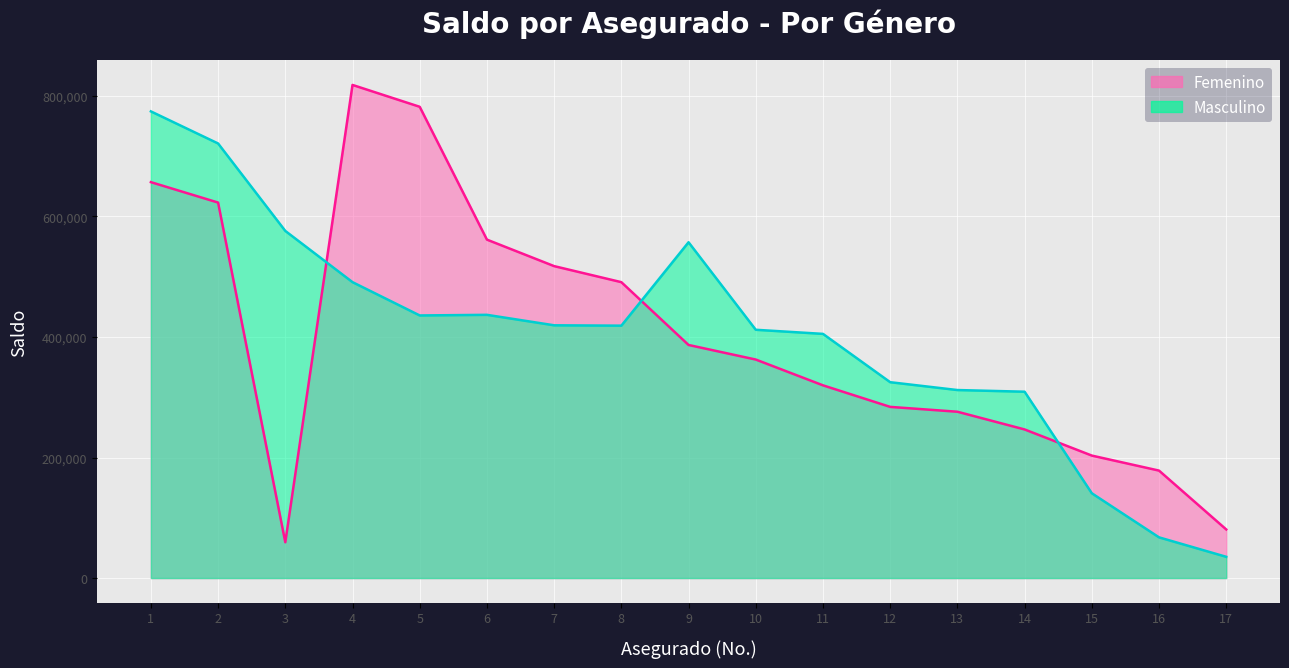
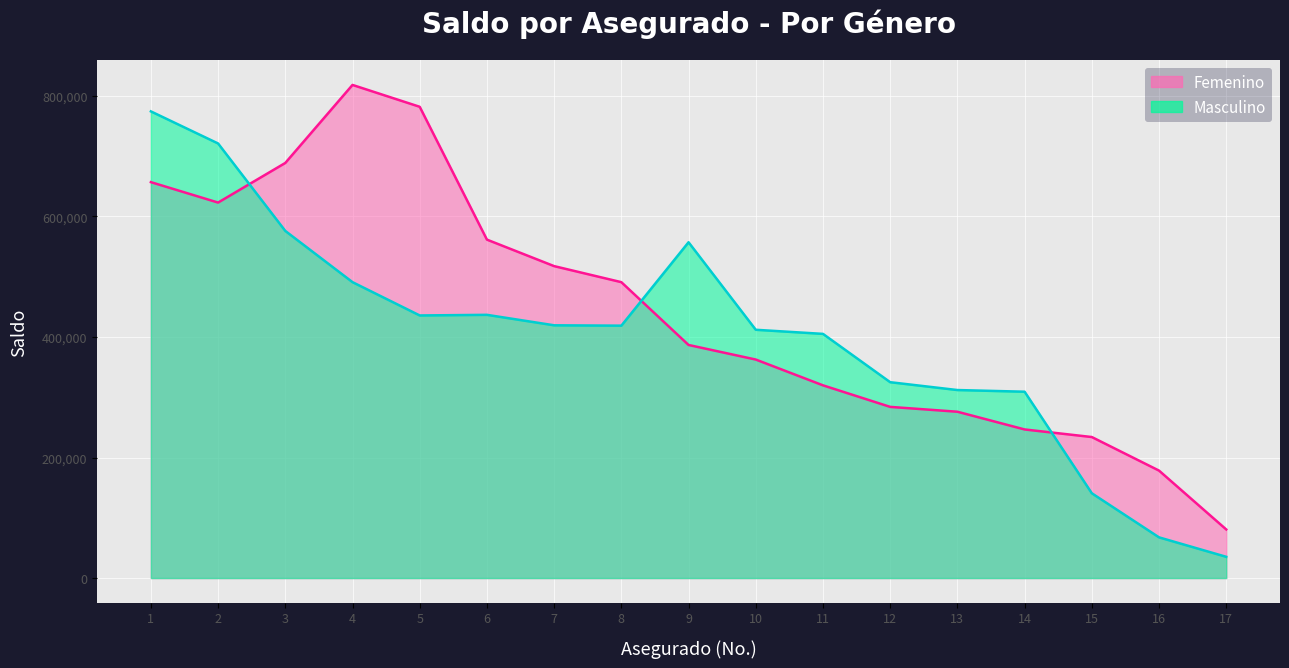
  {
    "Femenino": {
      "1": "660,000",
      "2": "620,000",
-     "3": "60,000",
+     "3": "690,000",
      "4": "820,000",
      "5": "780,000",
      "6": "560,000",
      "7": "520,000",
      "8": "490,000",
      "9": "390,000",
      "10": "360,000",
      "11": "320,000",
      "12": "280,000",
      "13": "280,000",
      "14": "250,000",
-     "15": "200,000",
+     "15": "230,000",
      "16": "180,000",
      "17": "80,000"
    },
    "Masculino": {
      "1": "770,000",
      "2": "720,000",
      "3": "580,000",
      "4": "490,000",
      "5": "440,000",
      "6": "440,000",
      "7": "420,000",
      "8": "420,000",
      "9": "560,000",
      "10": "410,000",
      "11": "410,000",
      "12": "330,000",
      "13": "310,000",
      "14": "310,000",
      "15": "140,000",
      "16": "70,000",
      "17": "40,000"
    }
  }
